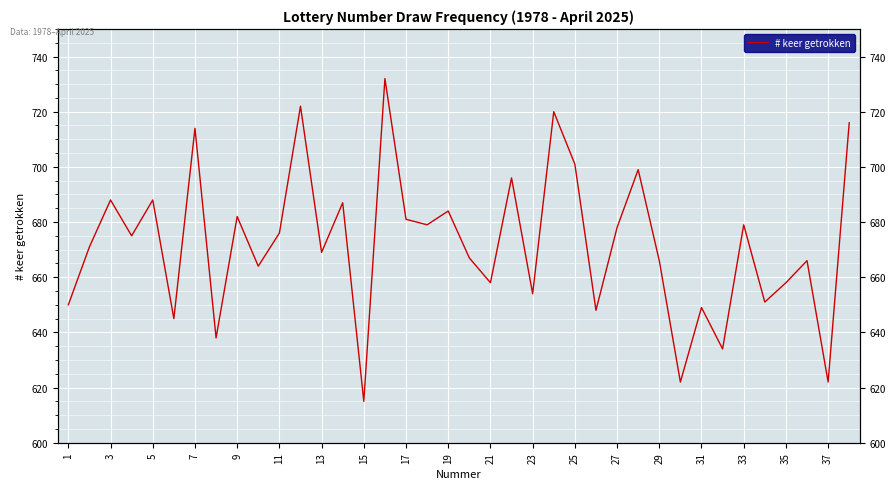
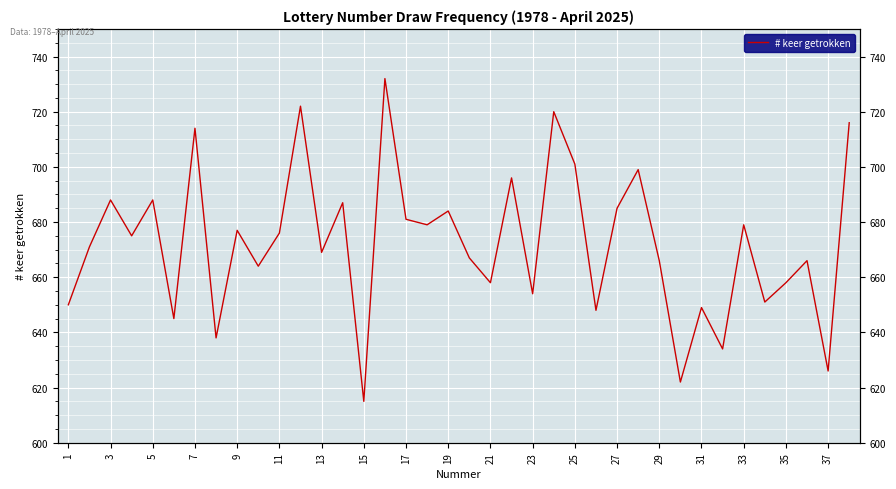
  {
    "1": 650,
    "3": 688,
    "5": 688,
    "7": 714,
-   "9": 682,
+   "9": 677,
    "11": 676,
    "13": 669,
    "15": 615,
    "17": 681,
    "19": 684,
    "21": 658,
    "23": 654,
    "25": 701,
-   "27": 678,
+   "27": 685,
    "29": 666,
    "31": 649,
    "33": 679,
    "35": 658,
-   "37": 622
+   "37": 626
  }
